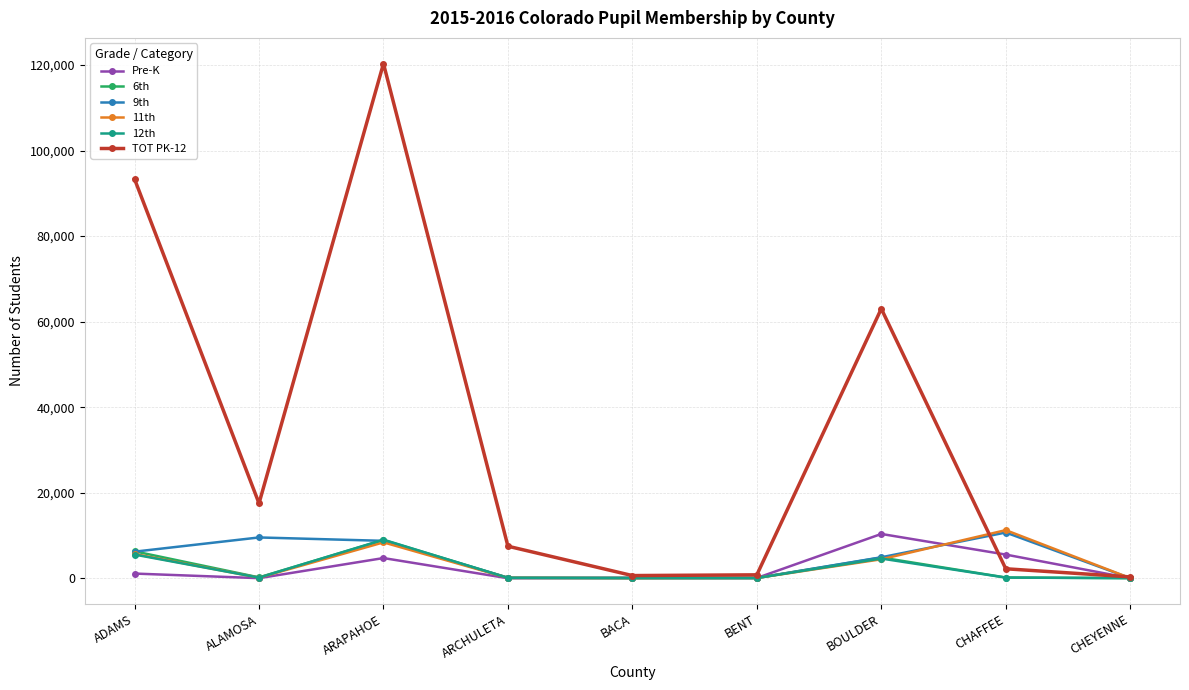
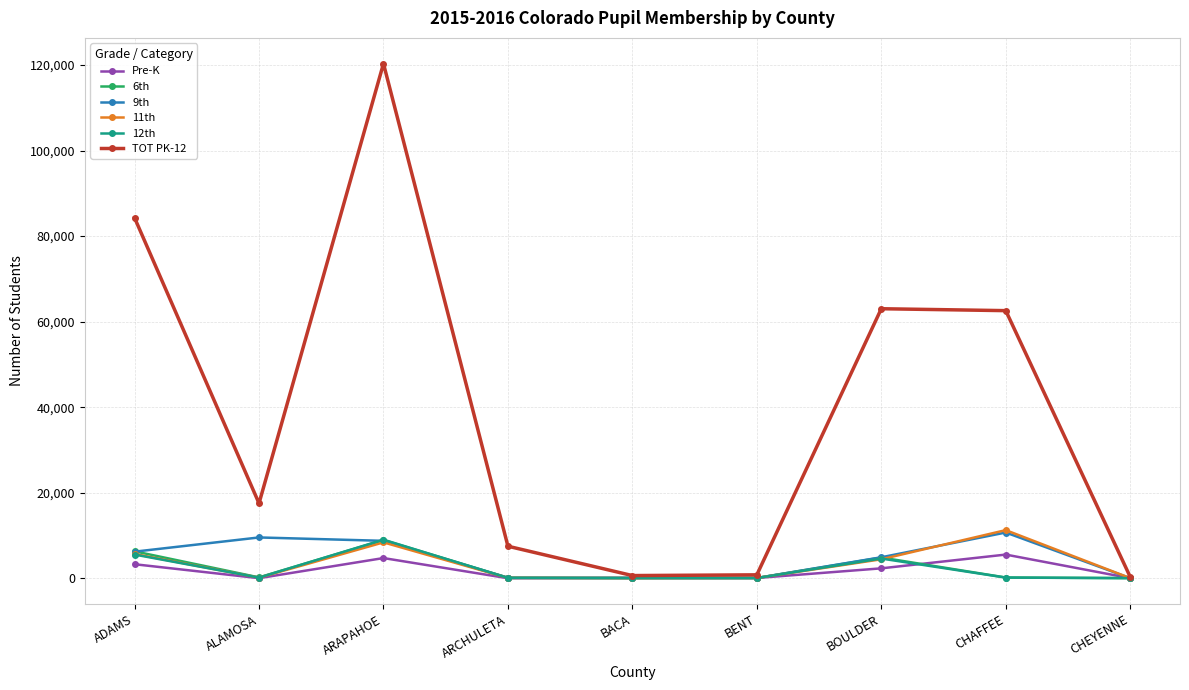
  {
    "Pre-K": {
-     "ADAMS": "1,000",
+     "ADAMS": "3,000",
      "ARAPAHOE": "5,000",
-     "BOULDER": "10,000",
+     "BOULDER": "2,000",
      "CHAFFEE": "6,000"
    },
    "9th": {
      "ALAMOSA": "10,000"
    },
    "TOT PK-12": {
-     "ADAMS": "93,000",
+     "ADAMS": "84,000",
      "ALAMOSA": "18,000",
      "ARAPAHOE": "120,000",
      "ARCHULETA": "7,000",
      "BENT": "1,000",
      "BOULDER": "63,000",
-     "CHAFFEE": "2,000"
+     "CHAFFEE": "63,000"
    }
  }
